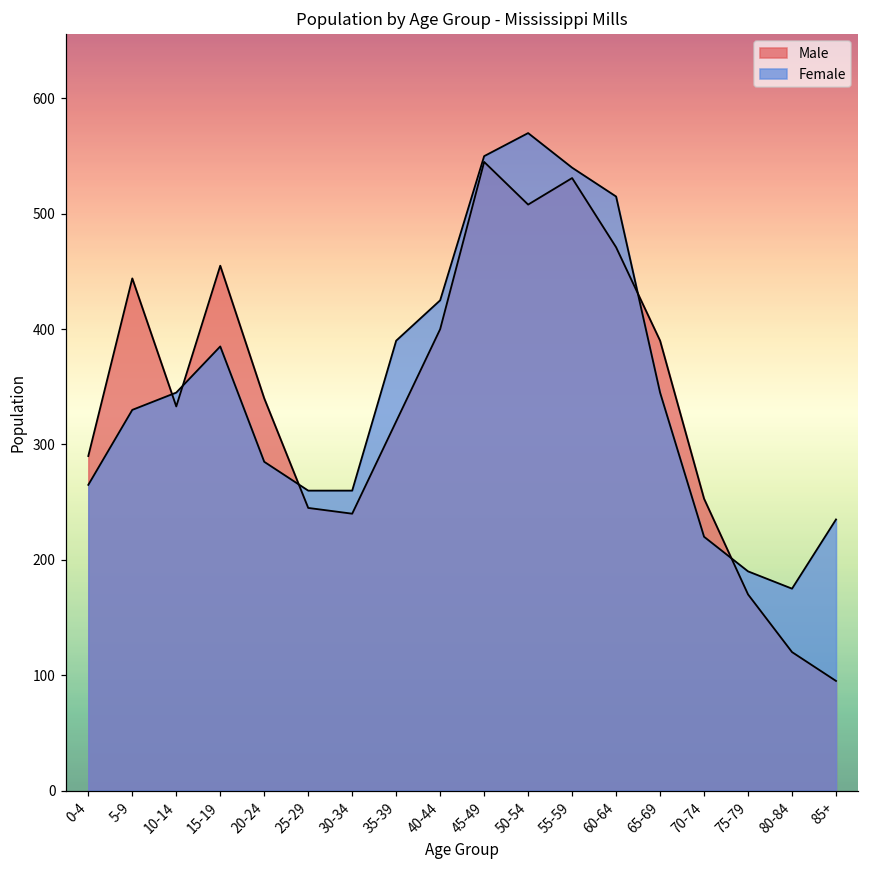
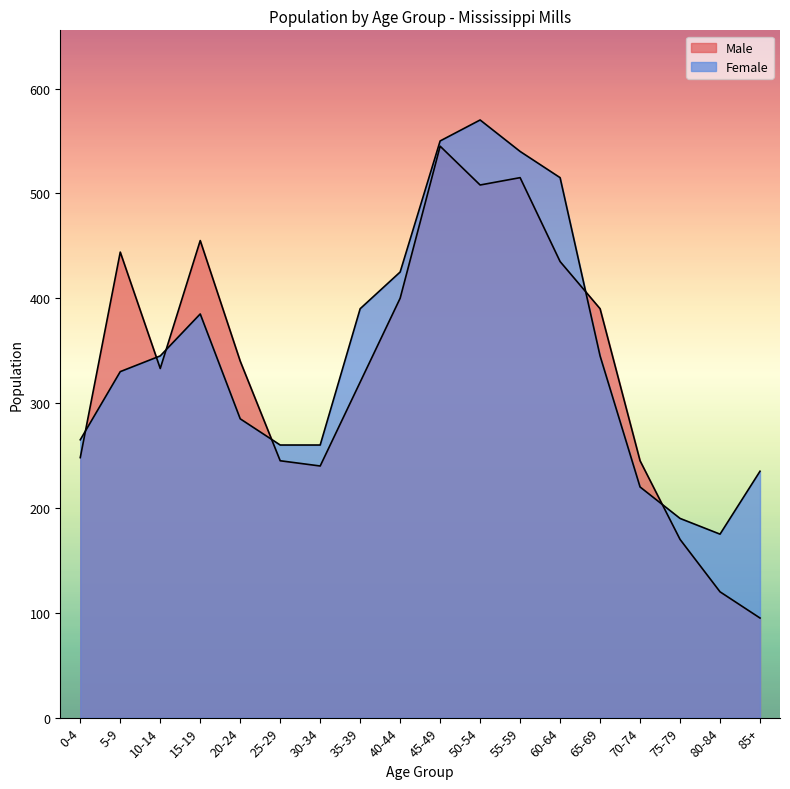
  {
    "Male": {
-     "0-4": 290,
+     "0-4": 248,
      "5-9": 444,
      "10-14": 333,
      "15-19": 455,
      "20-24": 340,
      "25-29": 245,
      "30-34": 240,
      "35-39": 320,
      "40-44": 400,
      "45-49": 545,
      "50-54": 508,
-     "55-59": 531,
-     "60-64": 471,
+     "55-59": 515,
+     "60-64": 435,
      "65-69": 390,
-     "70-74": 253,
+     "70-74": 245,
      "75-79": 170,
      "80-84": 120,
      "85+": 95
    },
    "Female": {
      "0-4": 265,
      "5-9": 330,
      "10-14": 345,
      "15-19": 385,
      "20-24": 285,
      "25-29": 260,
      "30-34": 260,
      "35-39": 390,
      "40-44": 425,
      "45-49": 550,
      "50-54": 570,
      "55-59": 540,
      "60-64": 515,
      "65-69": 345,
      "70-74": 220,
      "75-79": 190,
      "80-84": 175,
      "85+": 235
    }
  }
